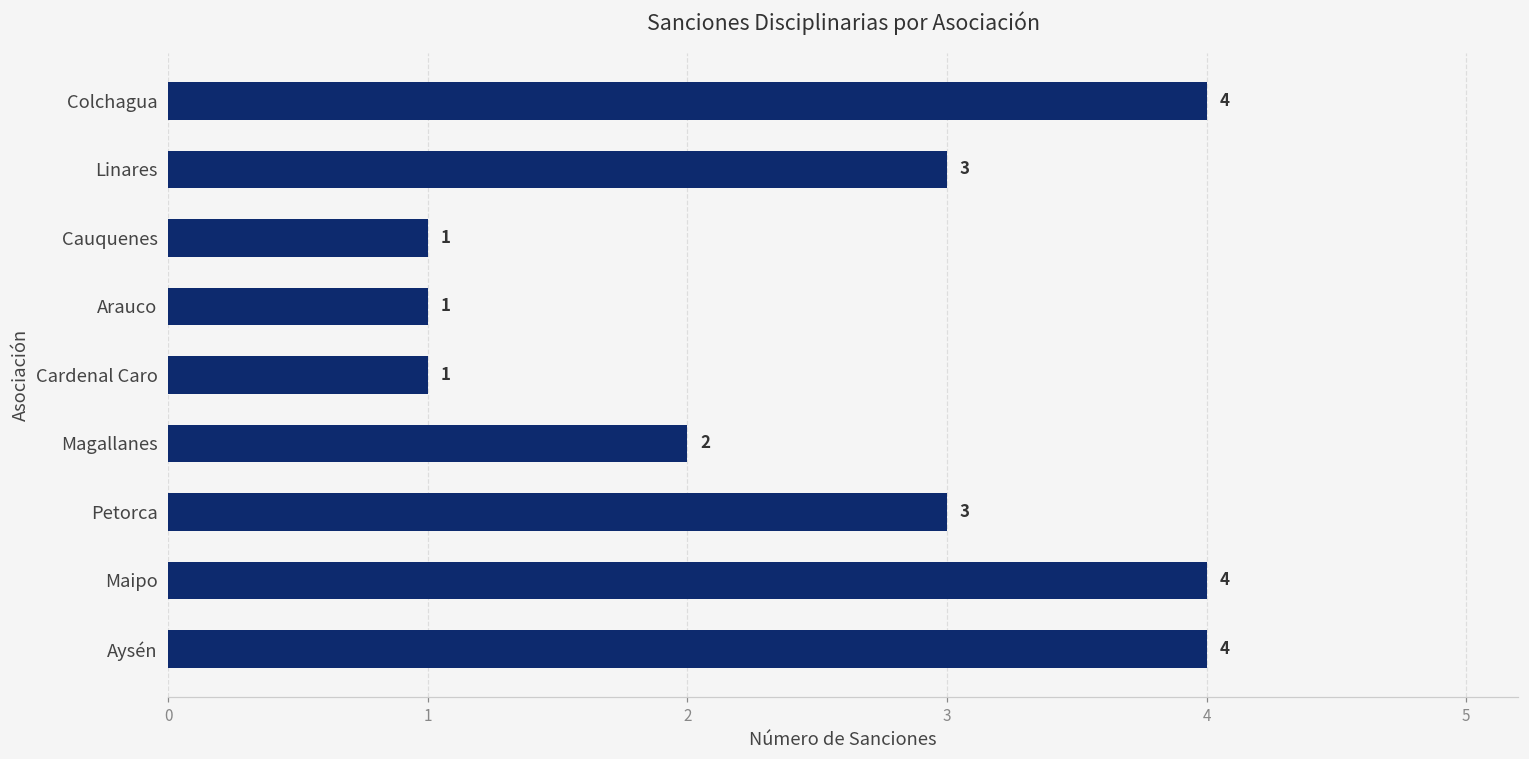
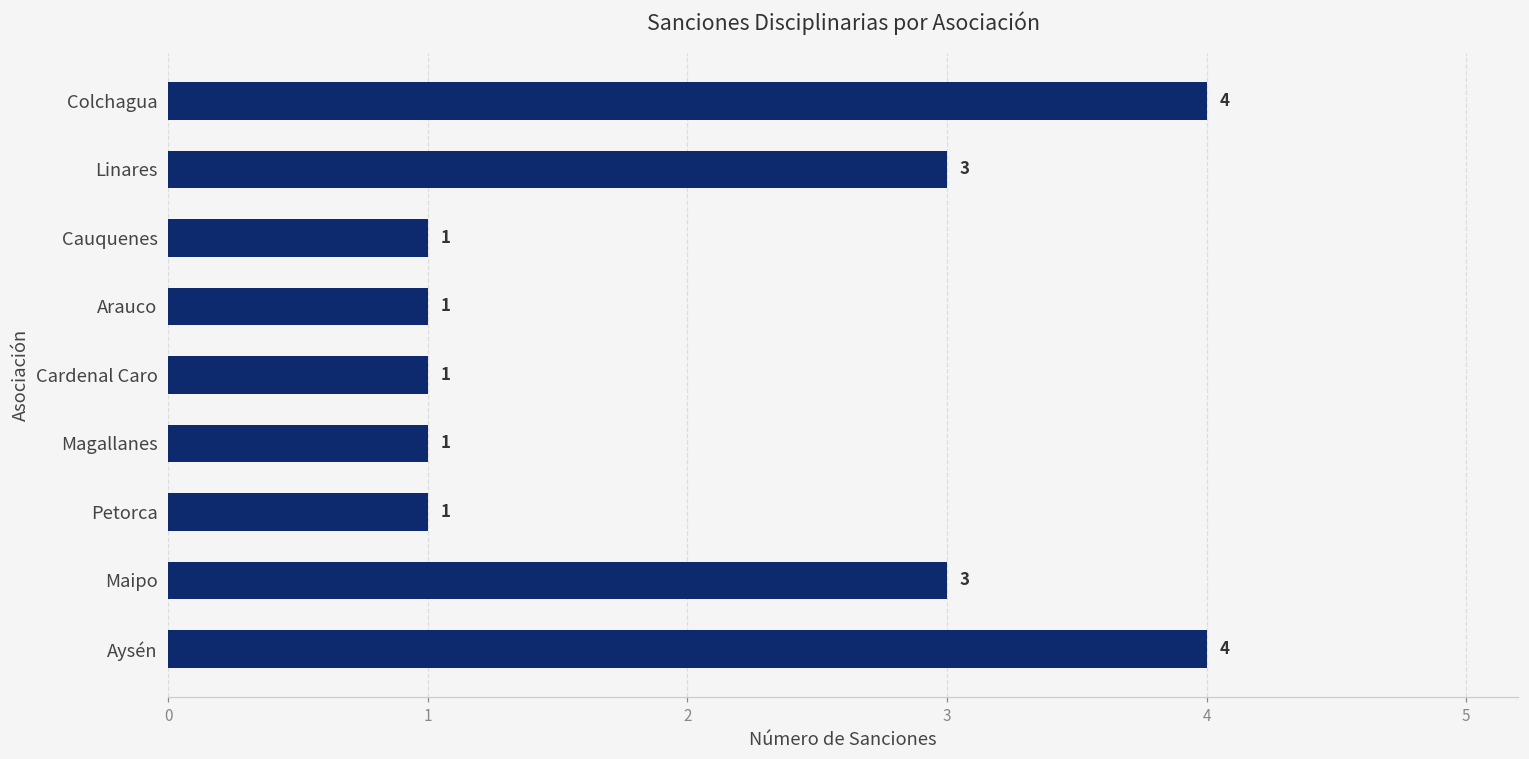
  {
    "Colchagua": 4,
    "Linares": 3,
    "Cauquenes": 1,
    "Arauco": 1,
    "Cardenal Caro": 1,
-   "Magallanes": 2,
-   "Petorca": 3,
-   "Maipo": 4,
+   "Magallanes": 1,
+   "Petorca": 1,
+   "Maipo": 3,
    "Aysén": 4
  }
